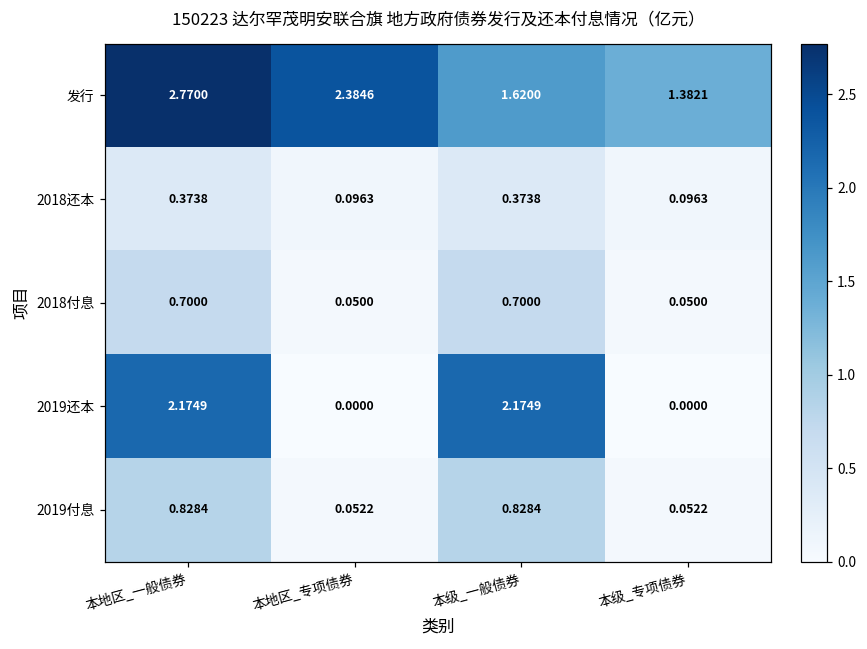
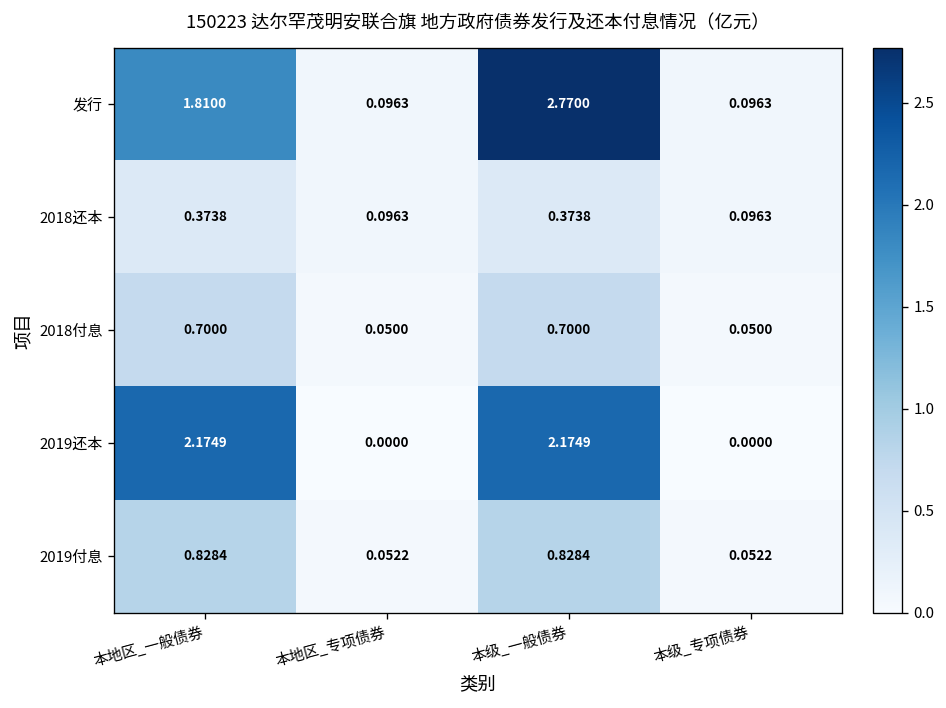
  {
    "发行": {
-     "本地区_一般债券": 2.7700,
-     "本地区_专项债券": 2.3846,
-     "本级_一般债券": 1.6200,
-     "本级_专项债券": 1.3821
+     "本地区_一般债券": 1.8100,
+     "本地区_专项债券": 0.0963,
+     "本级_一般债券": 2.7700,
+     "本级_专项债券": 0.0963
    },
    "2018还本": {
      "本地区_一般债券": 0.3738,
      "本地区_专项债券": 0.0963,
      "本级_一般债券": 0.3738,
      "本级_专项债券": 0.0963
    },
    "2018付息": {
      "本地区_一般债券": 0.7000,
      "本地区_专项债券": 0.0500,
      "本级_一般债券": 0.7000,
      "本级_专项债券": 0.0500
    },
    "2019还本": {
      "本地区_一般债券": 2.1749,
      "本地区_专项债券": 0.0000,
      "本级_一般债券": 2.1749,
      "本级_专项债券": 0.0000
    },
    "2019付息": {
      "本地区_一般债券": 0.8284,
      "本地区_专项债券": 0.0522,
      "本级_一般债券": 0.8284,
      "本级_专项债券": 0.0522
    }
  }
